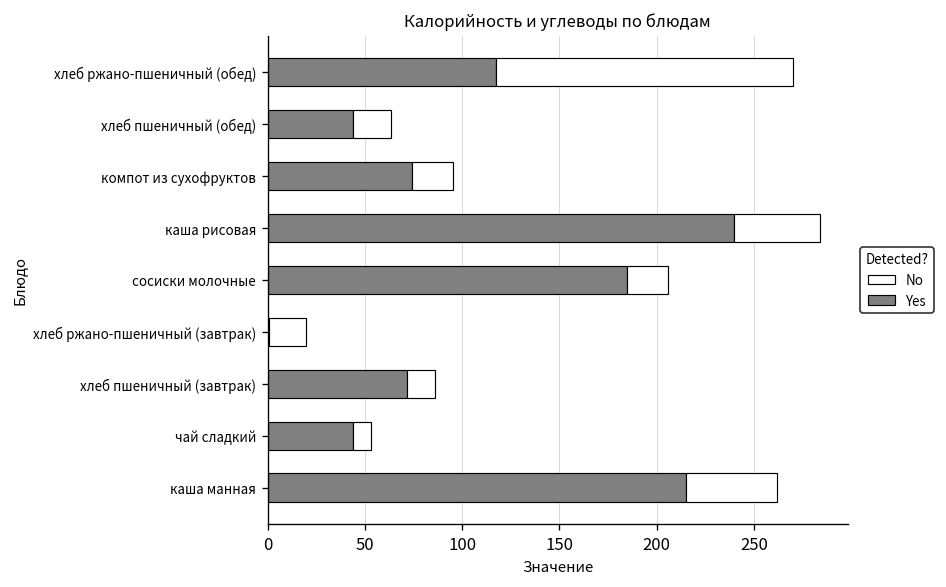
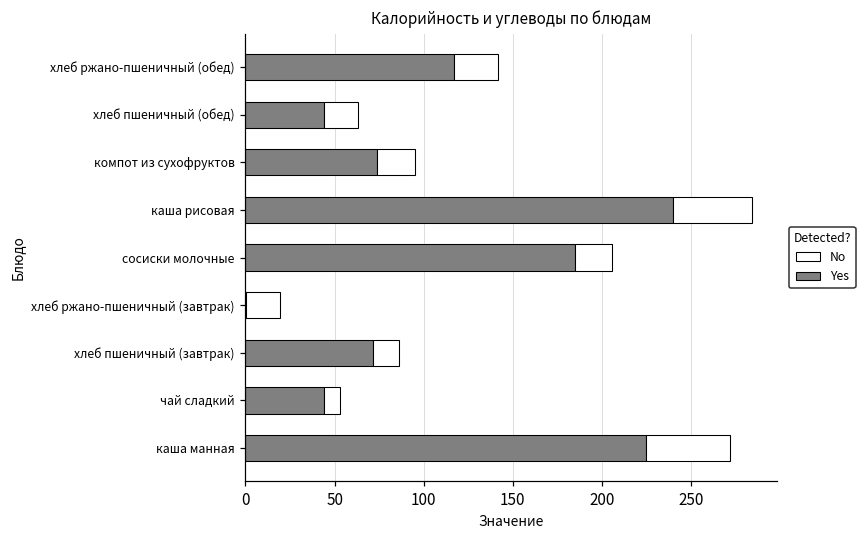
  {
    "Yes": {
      "хлеб ржано-пшеничный (обед)": 117,
      "хлеб пшеничный (обед)": 44,
      "компот из сухофруктов": 74,
      "каша рисовая": 240,
      "сосиски молочные": 185,
      "хлеб пшеничный (завтрак)": 72,
      "чай сладкий": 44,
-     "каша манная": 215
+     "каша манная": 225
    },
    "No": {
-     "хлеб ржано-пшеничный (обед)": 153,
+     "хлеб ржано-пшеничный (обед)": 25,
      "хлеб пшеничный (обед)": 19,
      "компот из сухофруктов": 21,
      "каша рисовая": 44,
      "сосиски молочные": 21,
      "хлеб ржано-пшеничный (завтрак)": 19,
      "хлеб пшеничный (завтрак)": 14,
      "чай сладкий": 9,
      "каша манная": 47
    }
  }
